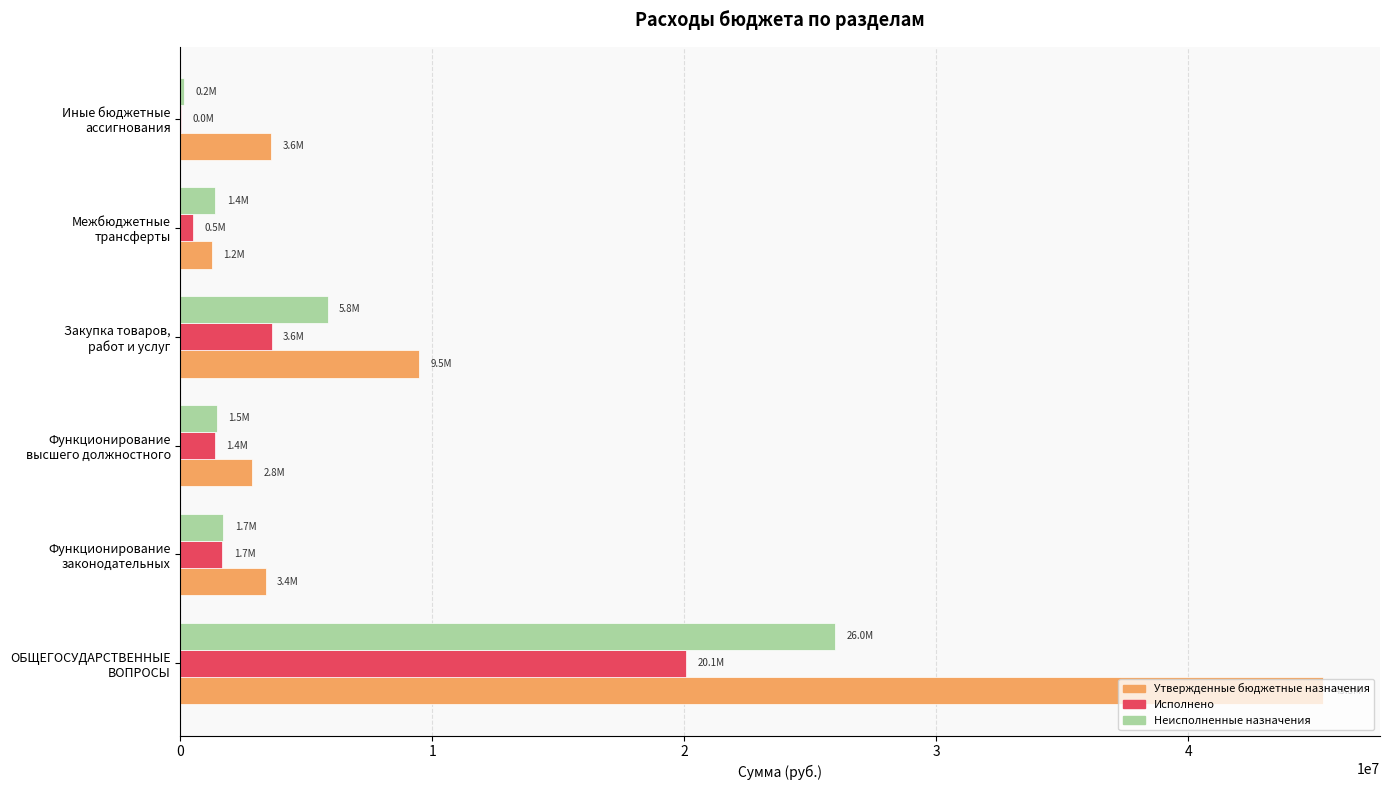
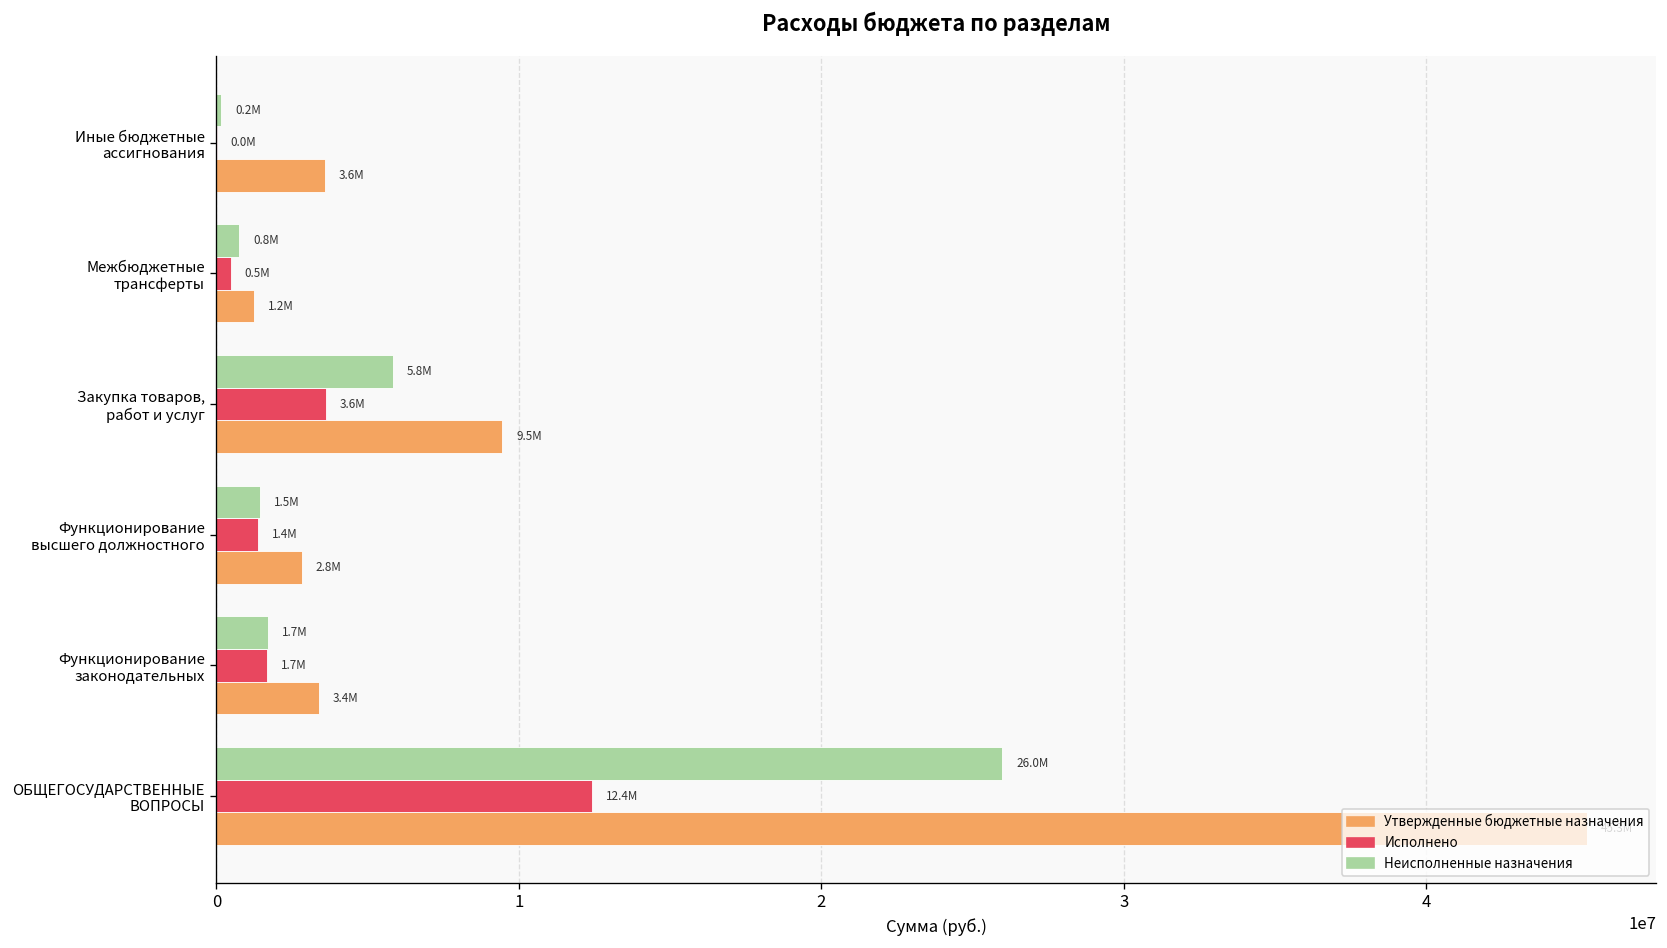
  {
    "Утвержденные бюджетные назначения": {
      "Иные бюджетные ассигнования": "3.6M",
      "Межбюджетные трансферты": "1.2M",
      "Закупка товаров, работ и услуг": "9.5M",
      "Функционирование высшего должностного": "2.8M",
      "Функционирование законодательных": "3.4M"
    },
    "Исполнено": {
      "Межбюджетные трансферты": "0.5M",
      "Закупка товаров, работ и услуг": "3.6M",
      "Функционирование высшего должностного": "1.4M",
      "Функционирование законодательных": "1.7M",
-     "ОБЩЕГОСУДАРСТВЕННЫЕ ВОПРОСЫ": "20.1M"
+     "ОБЩЕГОСУДАРСТВЕННЫЕ ВОПРОСЫ": "12.4M"
    },
    "Неисполненные назначения": {
      "Иные бюджетные ассигнования": "0.2M",
-     "Межбюджетные трансферты": "1.4M",
+     "Межбюджетные трансферты": "0.8M",
      "Закупка товаров, работ и услуг": "5.8M",
      "Функционирование высшего должностного": "1.5M",
      "Функционирование законодательных": "1.7M",
      "ОБЩЕГОСУДАРСТВЕННЫЕ ВОПРОСЫ": "26.0M"
    }
  }
